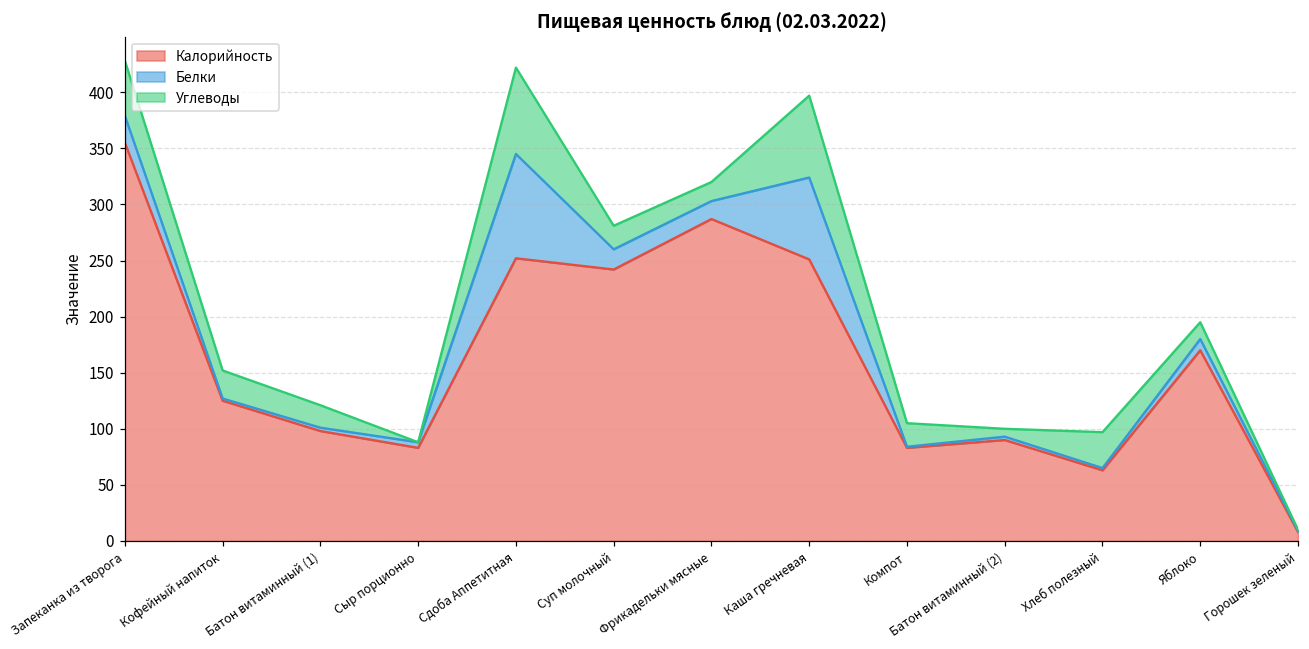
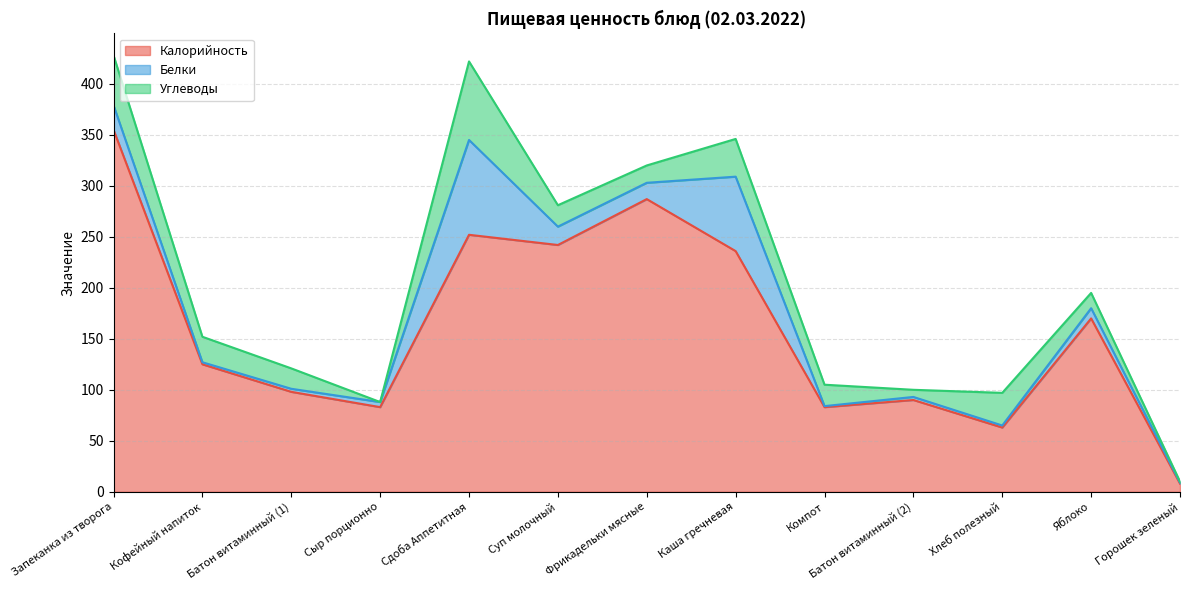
  {
    "Калорийность": {
      "Запеканка из творога": 355,
      "Батон витаминный (1)": 98,
      "Сыр порционно": 83,
      "Сдоба Аппетитная": 252,
      "Суп молочный": 242,
      "Фрикадельки мясные": 287,
-     "Каша гречневая": 251,
+     "Каша гречневая": 236,
      "Батон витаминный (2)": 90,
      "Яблоко": 170
    },
    "Белки": {
      "Запеканка из творога": 24,
      "Батон витаминный (1)": 3,
      "Сдоба Аппетитная": 93,
      "Суп молочный": 18,
      "Фрикадельки мясные": 16,
      "Каша гречневая": 73,
      "Батон витаминный (2)": 3,
      "Яблоко": 10
    },
    "Углеводы": {
      "Запеканка из творога": 49,
      "Кофейный напиток": 25,
      "Батон витаминный (1)": 20,
      "Сдоба Аппетитная": 77,
      "Суп молочный": 21,
      "Фрикадельки мясные": 17,
-     "Каша гречневая": 73,
+     "Каша гречневая": 37,
      "Компот": 21,
      "Батон витаминный (2)": 7,
      "Хлеб полезный": 32,
      "Яблоко": 15
    }
  }
